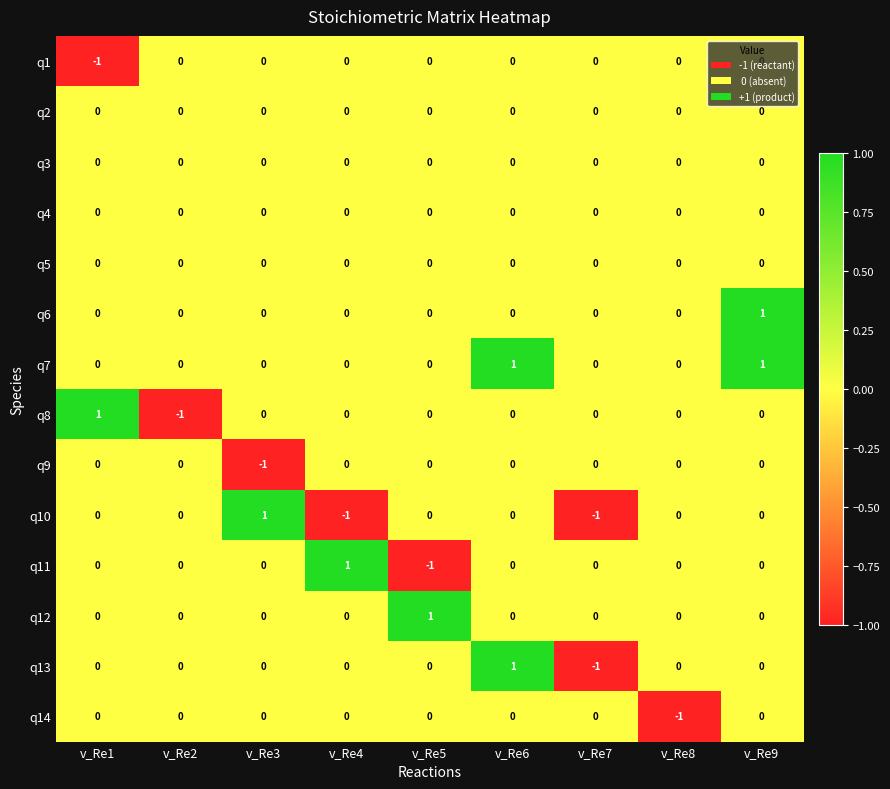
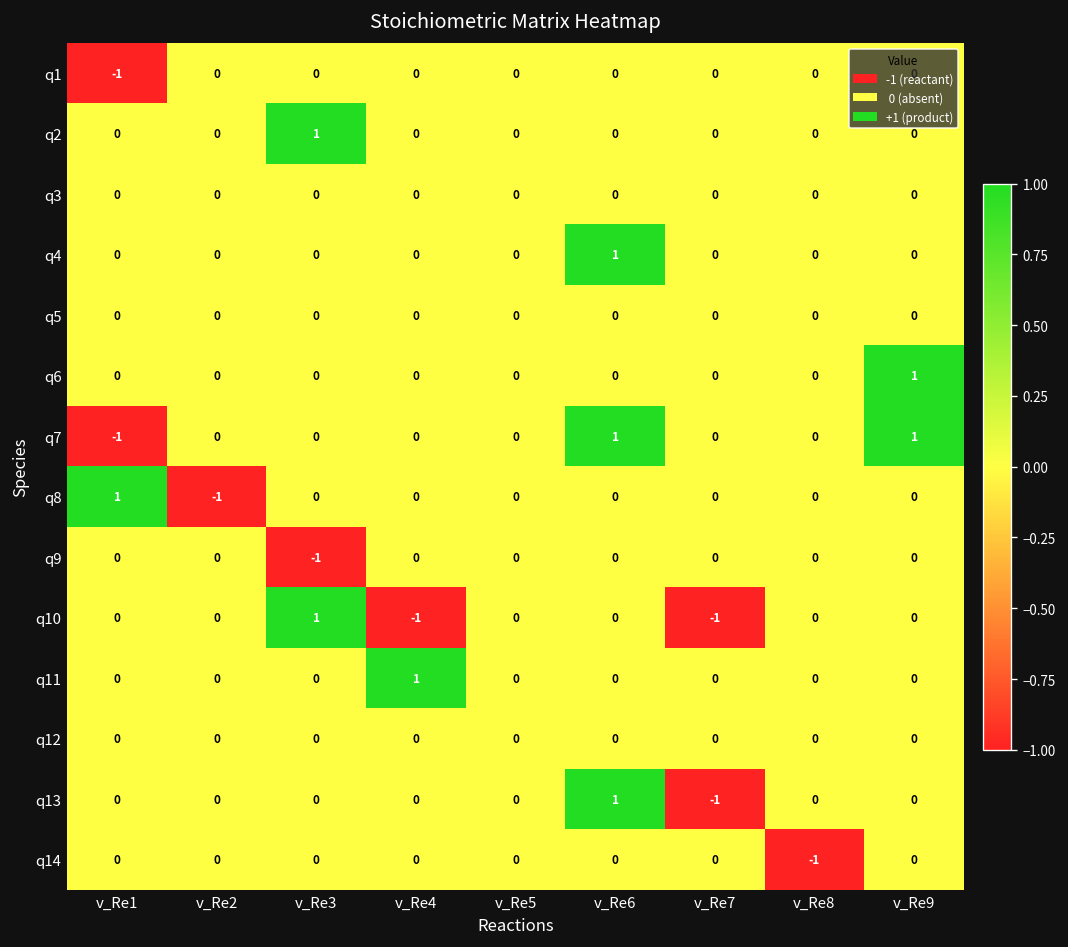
  {
    "q1": {
      "v_Re1": -1,
      "v_Re2": 0,
      "v_Re3": 0,
      "v_Re4": 0,
      "v_Re5": 0,
      "v_Re6": 0,
      "v_Re7": 0,
      "v_Re8": 0
    },
    "q2": {
      "v_Re1": 0,
      "v_Re2": 0,
-     "v_Re3": 0,
+     "v_Re3": 1,
      "v_Re4": 0,
      "v_Re5": 0,
      "v_Re6": 0,
      "v_Re7": 0,
      "v_Re8": 0,
      "v_Re9": 0
    },
    "q3": {
      "v_Re1": 0,
      "v_Re2": 0,
      "v_Re3": 0,
      "v_Re4": 0,
      "v_Re5": 0,
      "v_Re6": 0,
      "v_Re7": 0,
      "v_Re8": 0,
      "v_Re9": 0
    },
    "q4": {
      "v_Re1": 0,
      "v_Re2": 0,
      "v_Re3": 0,
      "v_Re4": 0,
      "v_Re5": 0,
-     "v_Re6": 0,
+     "v_Re6": 1,
      "v_Re7": 0,
      "v_Re8": 0,
      "v_Re9": 0
    },
    "q5": {
      "v_Re1": 0,
      "v_Re2": 0,
      "v_Re3": 0,
      "v_Re4": 0,
      "v_Re5": 0,
      "v_Re6": 0,
      "v_Re7": 0,
      "v_Re8": 0,
      "v_Re9": 0
    },
    "q6": {
      "v_Re1": 0,
      "v_Re2": 0,
      "v_Re3": 0,
      "v_Re4": 0,
      "v_Re5": 0,
      "v_Re6": 0,
      "v_Re7": 0,
      "v_Re8": 0,
      "v_Re9": 1
    },
    "q7": {
-     "v_Re1": 0,
+     "v_Re1": -1,
      "v_Re2": 0,
      "v_Re3": 0,
      "v_Re4": 0,
      "v_Re5": 0,
      "v_Re6": 1,
      "v_Re7": 0,
      "v_Re8": 0,
      "v_Re9": 1
    },
    "q8": {
      "v_Re1": 1,
      "v_Re2": -1,
      "v_Re3": 0,
      "v_Re4": 0,
      "v_Re5": 0,
      "v_Re6": 0,
      "v_Re7": 0,
      "v_Re8": 0,
      "v_Re9": 0
    },
    "q9": {
      "v_Re1": 0,
      "v_Re2": 0,
      "v_Re3": -1,
      "v_Re4": 0,
      "v_Re5": 0,
      "v_Re6": 0,
      "v_Re7": 0,
      "v_Re8": 0,
      "v_Re9": 0
    },
    "q10": {
      "v_Re1": 0,
      "v_Re2": 0,
      "v_Re3": 1,
      "v_Re4": -1,
      "v_Re5": 0,
      "v_Re6": 0,
      "v_Re7": -1,
      "v_Re8": 0,
      "v_Re9": 0
    },
    "q11": {
      "v_Re1": 0,
      "v_Re2": 0,
      "v_Re3": 0,
      "v_Re4": 1,
-     "v_Re5": -1,
+     "v_Re5": 0,
      "v_Re6": 0,
      "v_Re7": 0,
      "v_Re8": 0,
      "v_Re9": 0
    },
    "q12": {
      "v_Re1": 0,
      "v_Re2": 0,
      "v_Re3": 0,
      "v_Re4": 0,
-     "v_Re5": 1,
+     "v_Re5": 0,
      "v_Re6": 0,
      "v_Re7": 0,
      "v_Re8": 0,
      "v_Re9": 0
    },
    "q13": {
      "v_Re1": 0,
      "v_Re2": 0,
      "v_Re3": 0,
      "v_Re4": 0,
      "v_Re5": 0,
      "v_Re6": 1,
      "v_Re7": -1,
      "v_Re8": 0,
      "v_Re9": 0
    },
    "q14": {
      "v_Re1": 0,
      "v_Re2": 0,
      "v_Re3": 0,
      "v_Re4": 0,
      "v_Re5": 0,
      "v_Re6": 0,
      "v_Re7": 0,
      "v_Re8": -1,
      "v_Re9": 0
    }
  }
